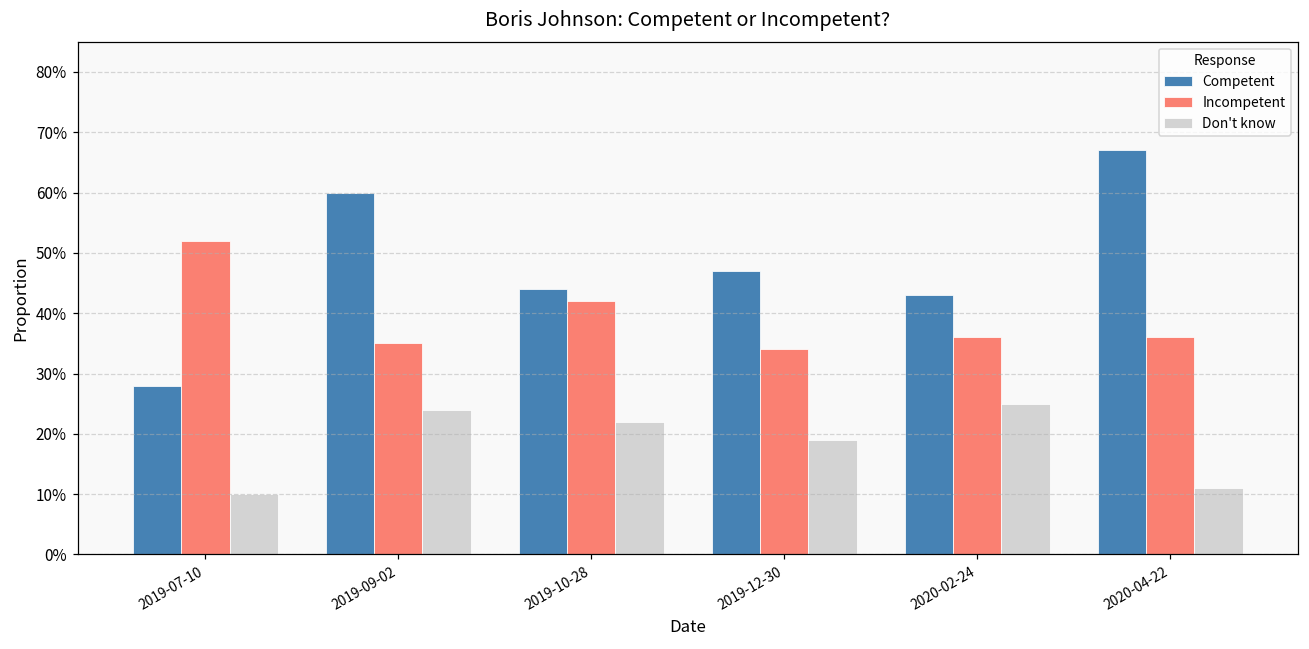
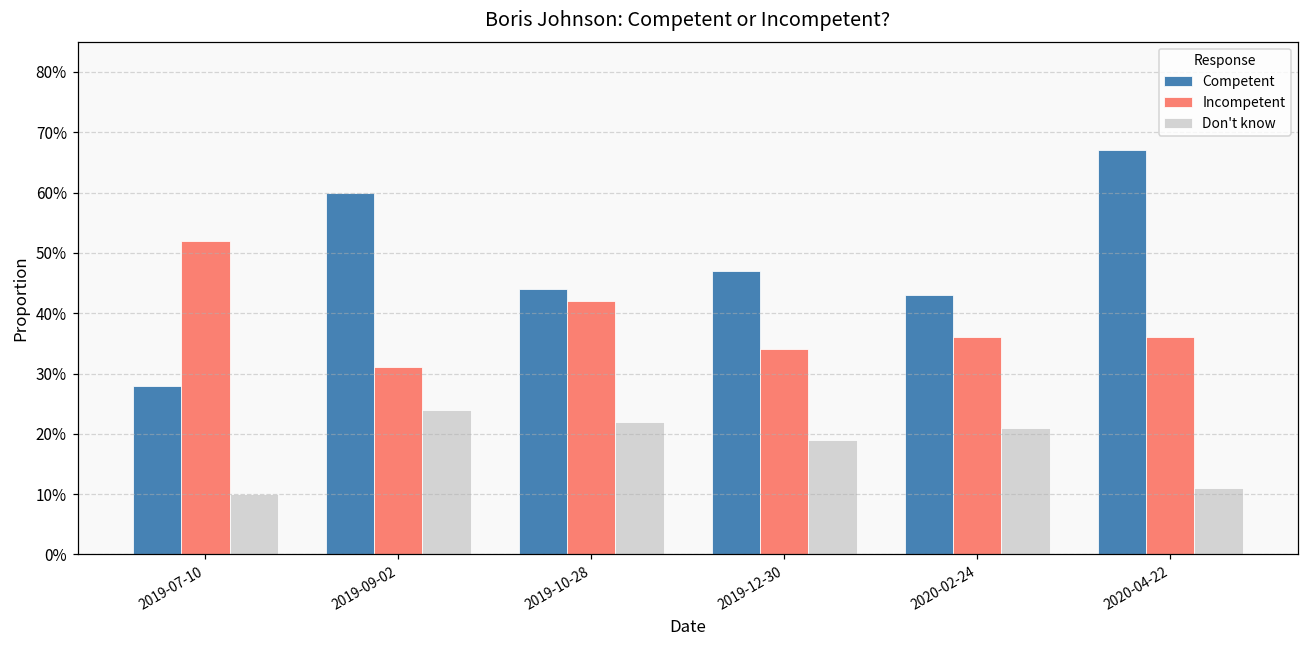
  {
    "Competent": {
      "2019-07-10": "28%",
      "2019-09-02": "60%",
      "2019-10-28": "44%",
      "2019-12-30": "47%",
      "2020-02-24": "43%",
      "2020-04-22": "67%"
    },
    "Incompetent": {
      "2019-07-10": "52%",
-     "2019-09-02": "35%",
+     "2019-09-02": "31%",
      "2019-10-28": "42%",
      "2019-12-30": "34%",
      "2020-02-24": "36%",
      "2020-04-22": "36%"
    },
    "Don't know": {
      "2019-07-10": "10%",
      "2019-09-02": "24%",
      "2019-10-28": "22%",
      "2019-12-30": "19%",
-     "2020-02-24": "25%",
+     "2020-02-24": "21%",
      "2020-04-22": "11%"
    }
  }
